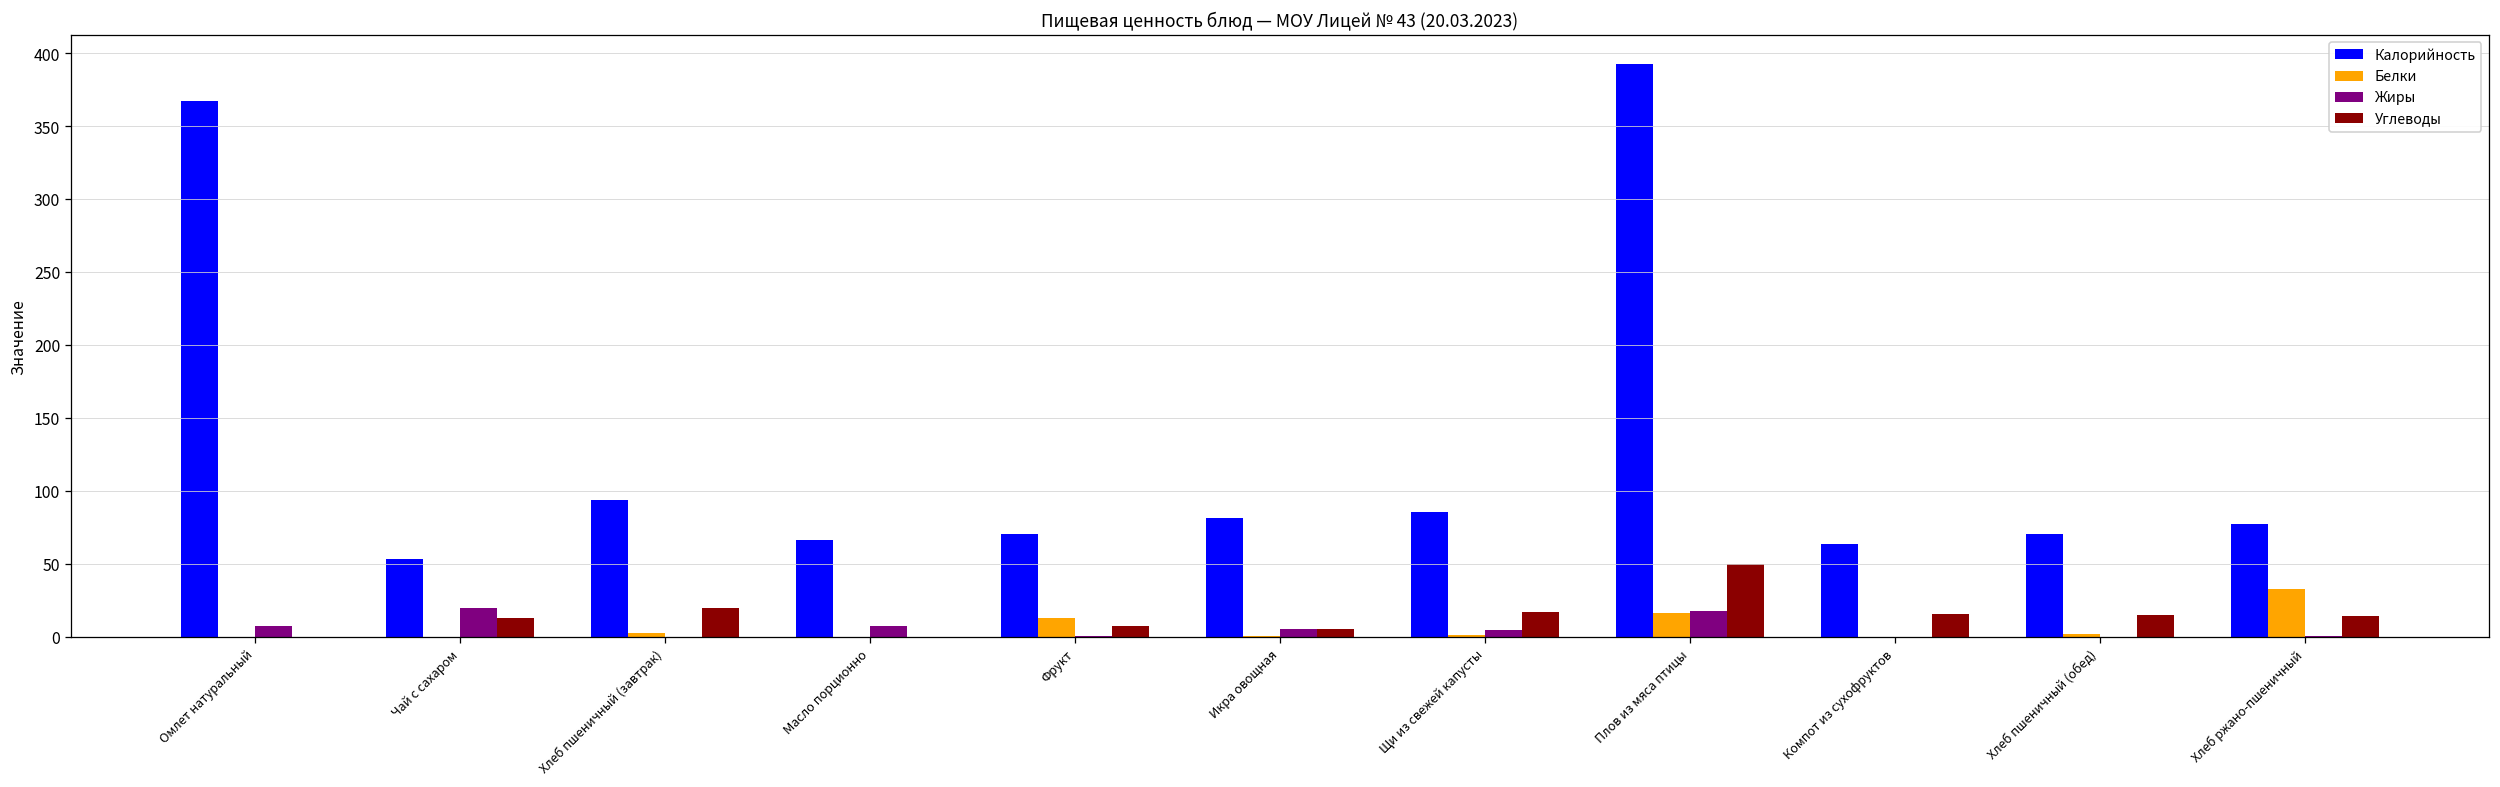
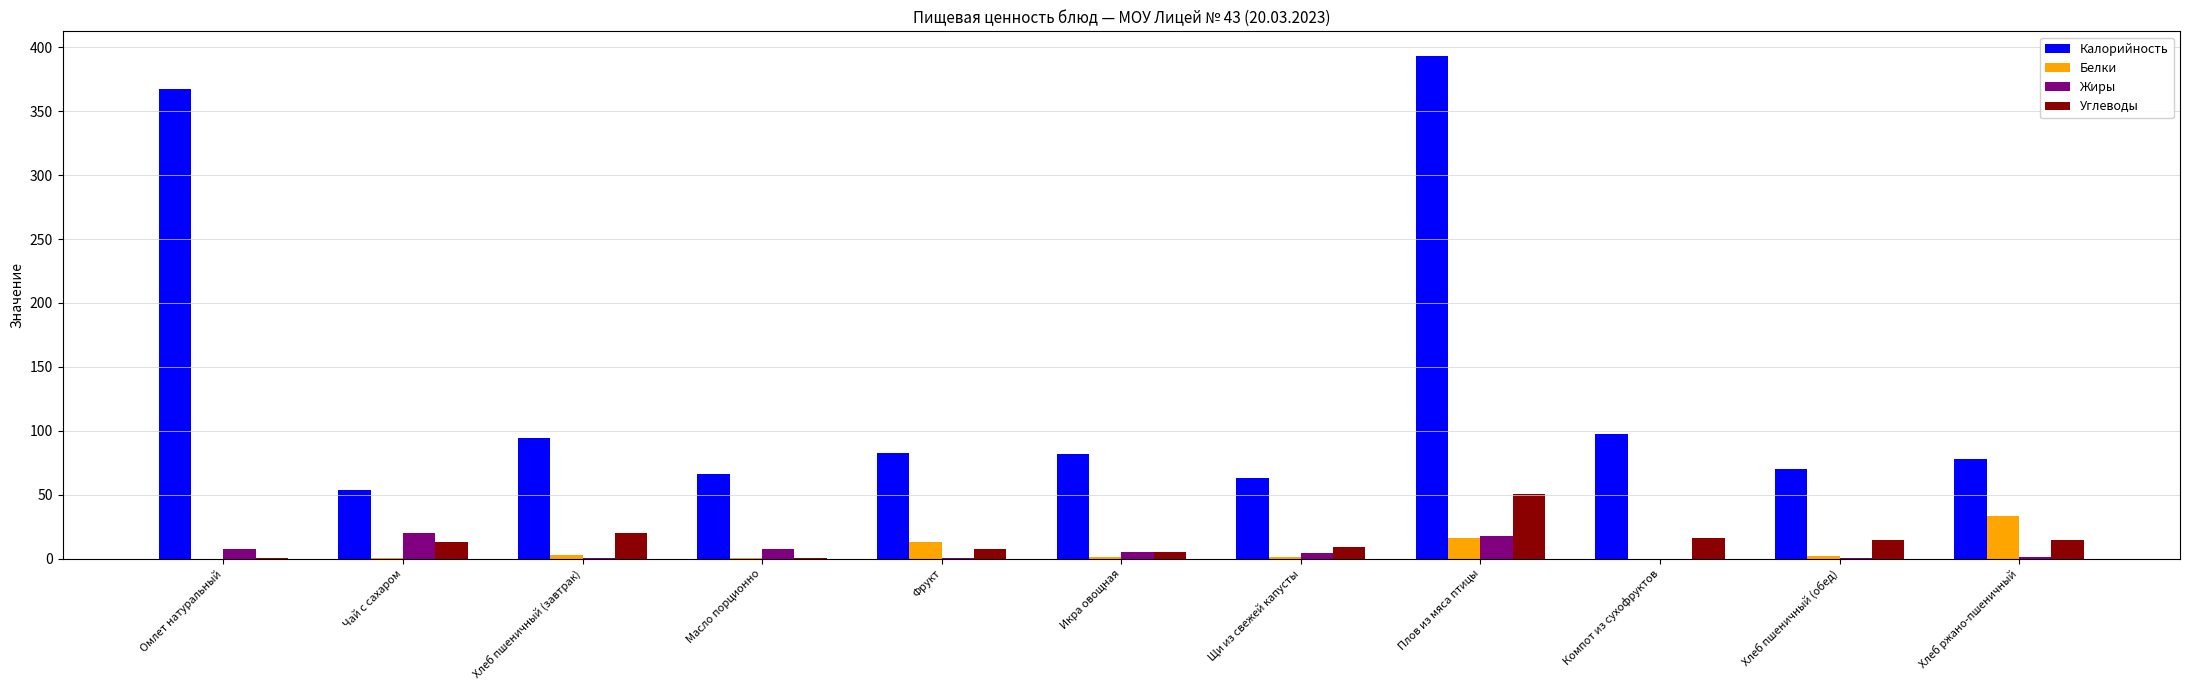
  {
    "Калорийность": {
      "Омлет натуральный": 368,
      "Чай с сахаром": 53,
      "Хлеб пшеничный (завтрак)": 94,
      "Масло порционно": 66,
-     "Фрукт": 71,
+     "Фрукт": 83,
      "Икра овощная": 82,
-     "Щи из свежей капусты": 86,
+     "Щи из свежей капусты": 63,
      "Плов из мяса птицы": 393,
-     "Компот из сухофруктов": 64,
+     "Компот из сухофруктов": 98,
      "Хлеб пшеничный (обед)": 71,
      "Хлеб ржано-пшеничный": 78
    },
    "Белки": {
      "Хлеб пшеничный (завтрак)": 3,
      "Фрукт": 13,
      "Плов из мяса птицы": 16,
      "Компот из сухофруктов": 0,
      "Хлеб пшеничный (обед)": 2,
      "Хлеб ржано-пшеничный": 33
    },
    "Жиры": {
      "Омлет натуральный": 7,
      "Чай с сахаром": 20,
      "Масло порционно": 7,
      "Икра овощная": 5,
      "Щи из свежей капусты": 5,
      "Плов из мяса птицы": 18,
      "Компот из сухофруктов": 0
    },
    "Углеводы": {
      "Чай с сахаром": 13,
      "Хлеб пшеничный (завтрак)": 20,
      "Фрукт": 8,
      "Икра овощная": 5,
-     "Щи из свежей капусты": 17,
+     "Щи из свежей капусты": 9,
      "Плов из мяса птицы": 50,
      "Компот из сухофруктов": 16,
      "Хлеб пшеничный (обед)": 15,
      "Хлеб ржано-пшеничный": 14
    }
  }
